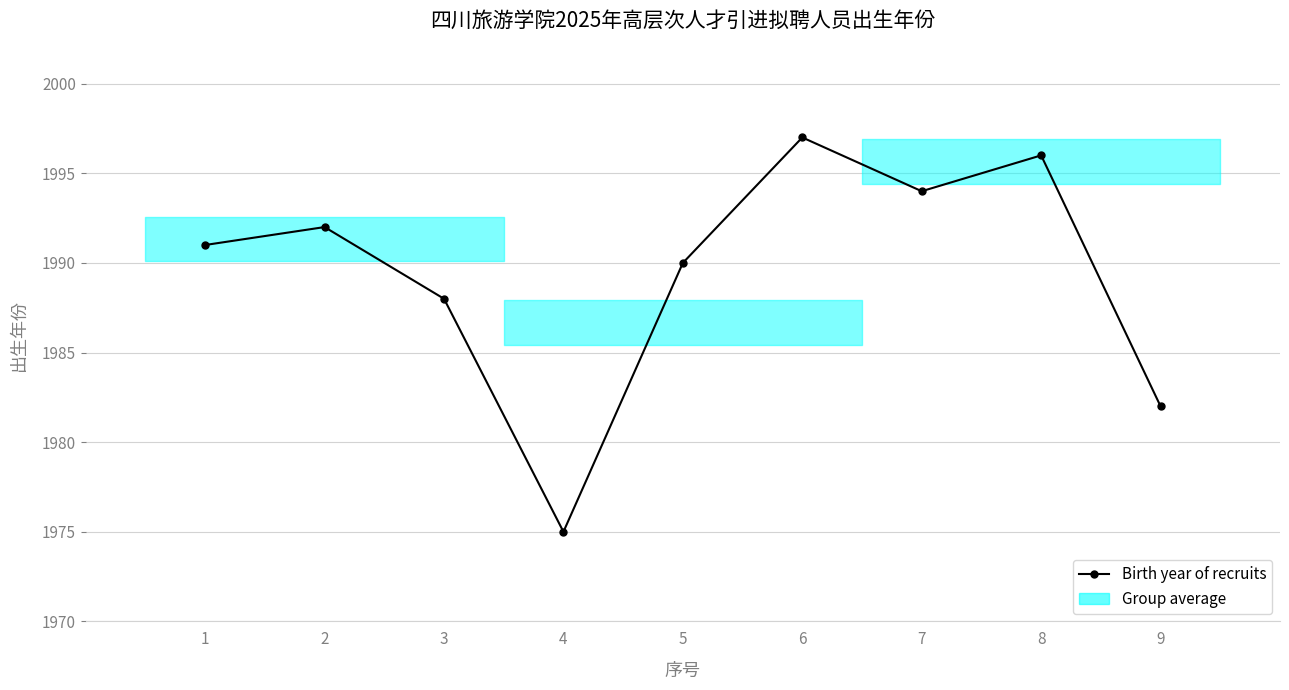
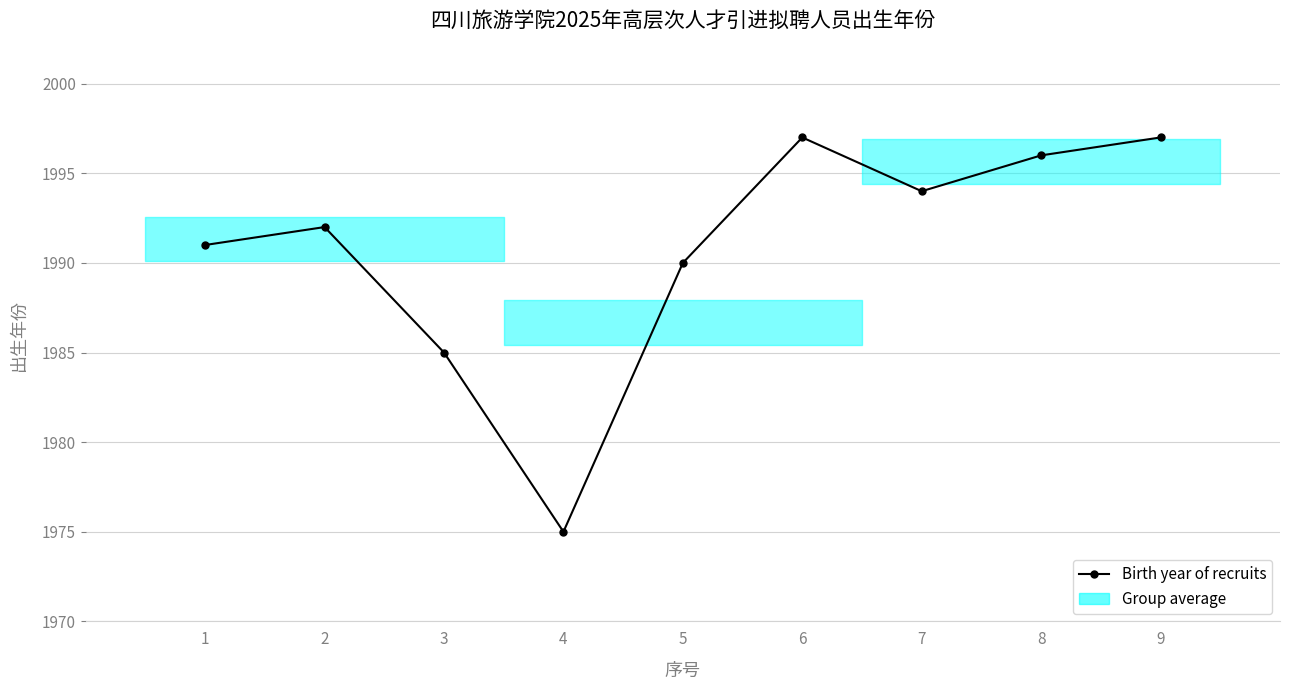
  {
    "Birth year of recruits": {
      "1": 1991,
      "2": 1992,
-     "3": 1988,
+     "3": 1985,
      "4": 1975,
      "5": 1990,
      "6": 1997,
      "7": 1994,
      "8": 1996,
-     "9": 1982
+     "9": 1997
    }
  }
